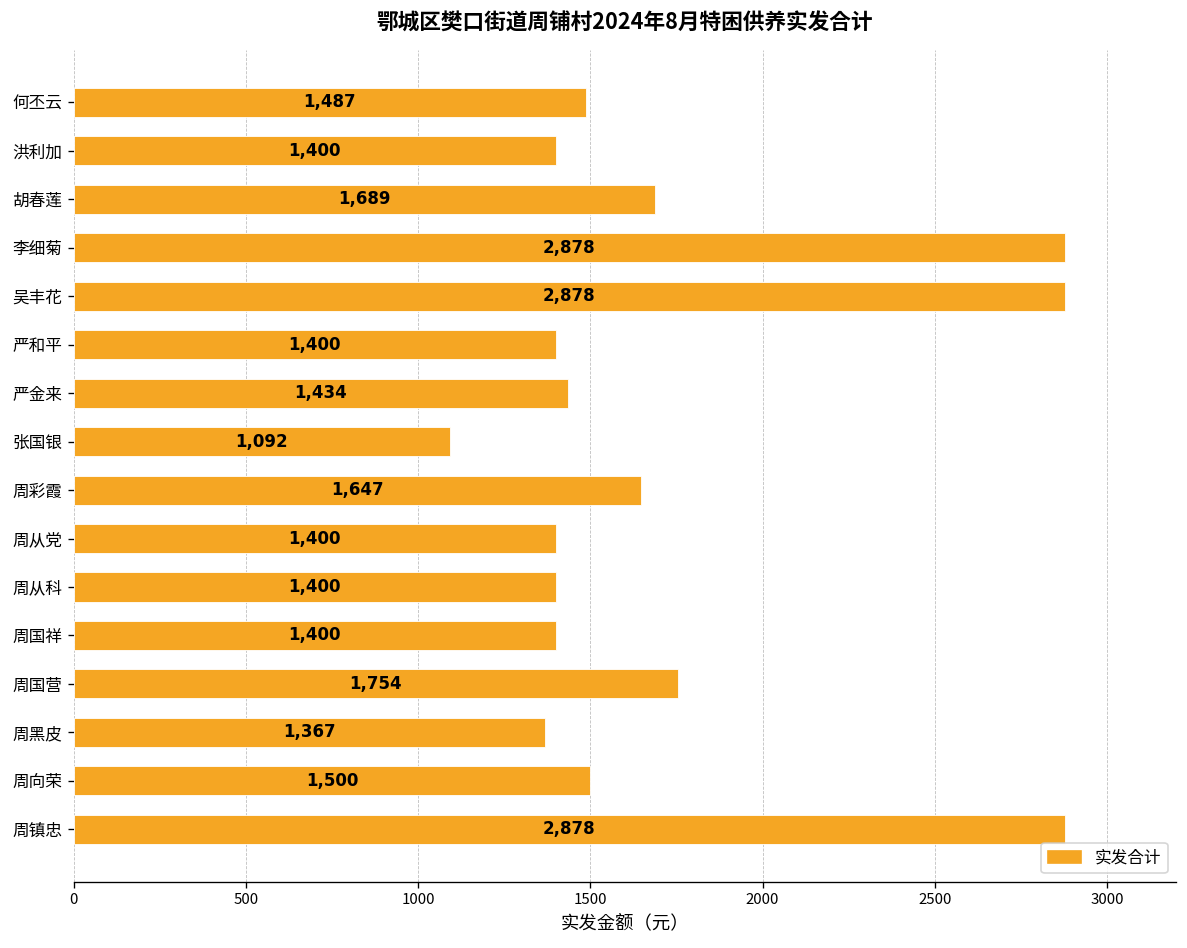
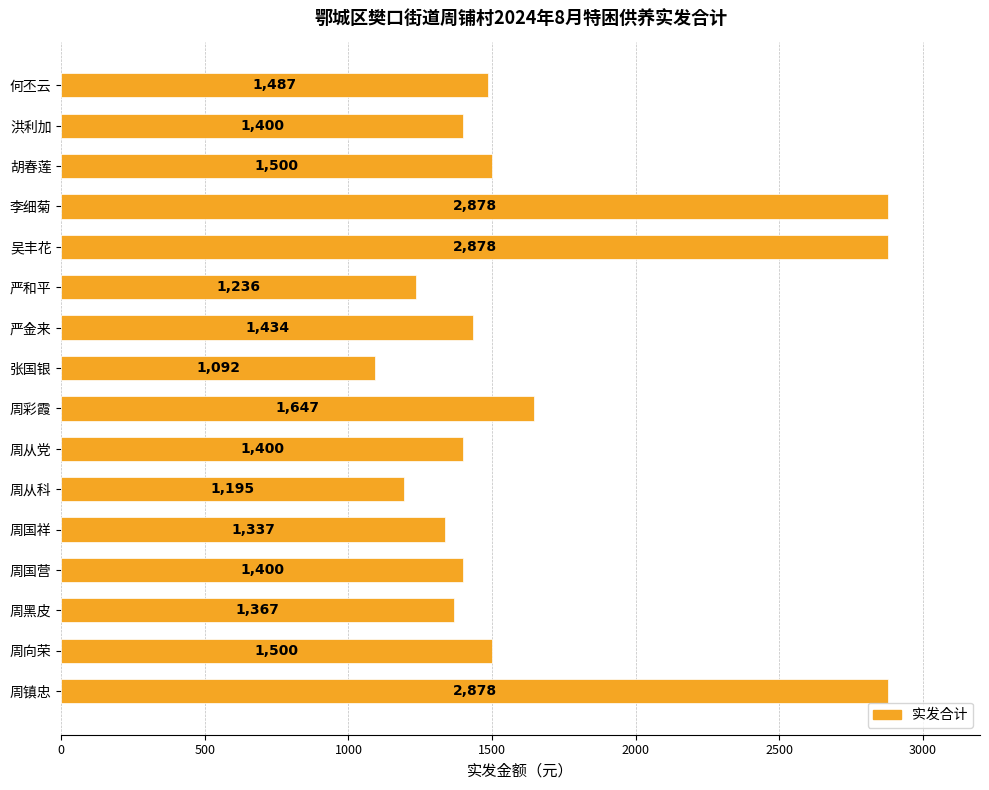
  {
    "何丕云": "1,487",
    "洪利加": "1,400",
-   "胡春莲": "1,689",
+   "胡春莲": "1,500",
    "李细菊": "2,878",
    "吴丰花": "2,878",
-   "严和平": "1,400",
+   "严和平": "1,236",
    "严金来": "1,434",
    "张国银": "1,092",
    "周彩霞": "1,647",
    "周从党": "1,400",
-   "周从科": "1,400",
-   "周国祥": "1,400",
-   "周国营": "1,754",
+   "周从科": "1,195",
+   "周国祥": "1,337",
+   "周国营": "1,400",
    "周黑皮": "1,367",
    "周向荣": "1,500",
    "周镇忠": "2,878"
  }
